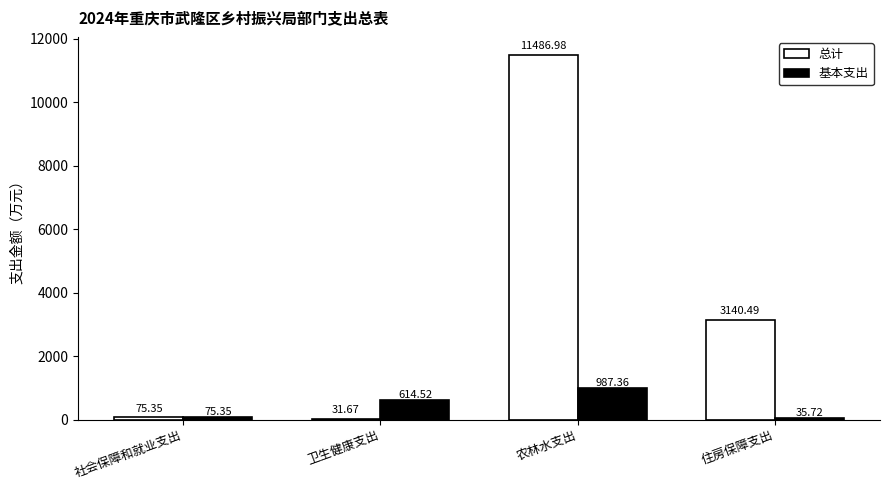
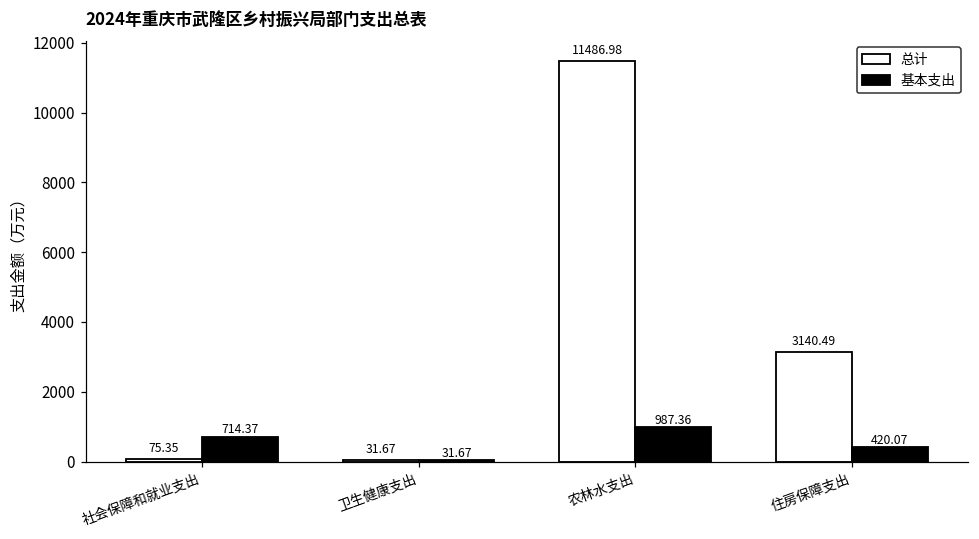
  {
    "总计": {
      "社会保障和就业支出": 75.35,
      "卫生健康支出": 31.67,
      "农林水支出": 11486.98,
      "住房保障支出": 3140.49
    },
    "基本支出": {
-     "社会保障和就业支出": 75.35,
-     "卫生健康支出": 614.52,
+     "社会保障和就业支出": 714.37,
+     "卫生健康支出": 31.67,
      "农林水支出": 987.36,
-     "住房保障支出": 35.72
+     "住房保障支出": 420.07
    }
  }
